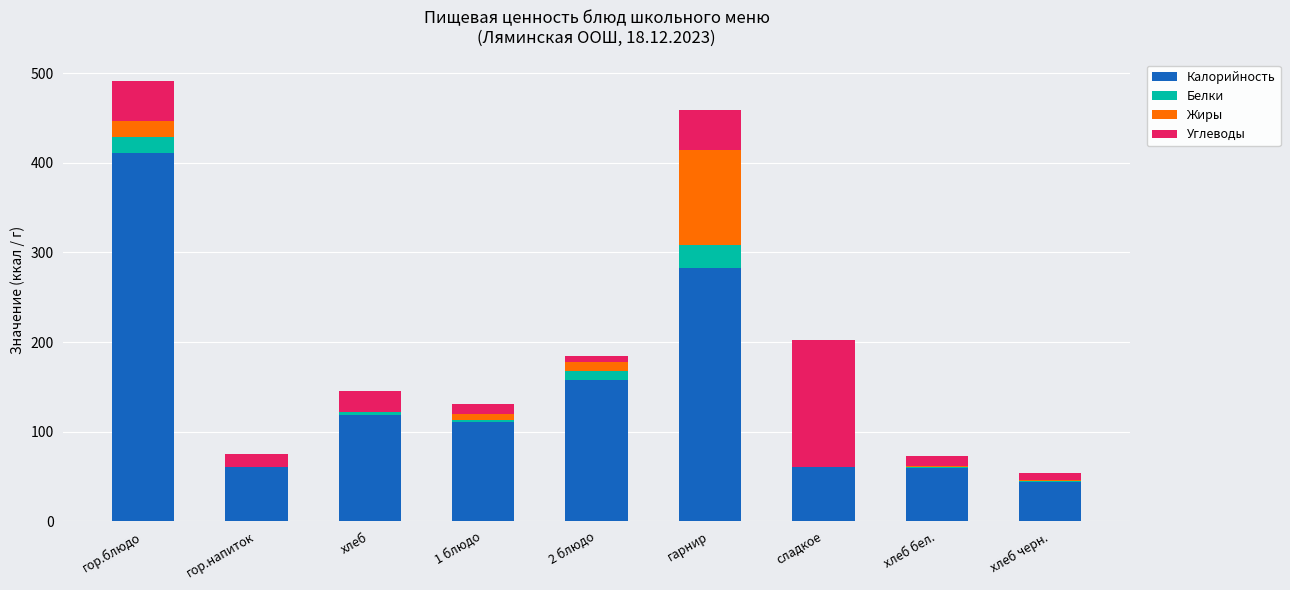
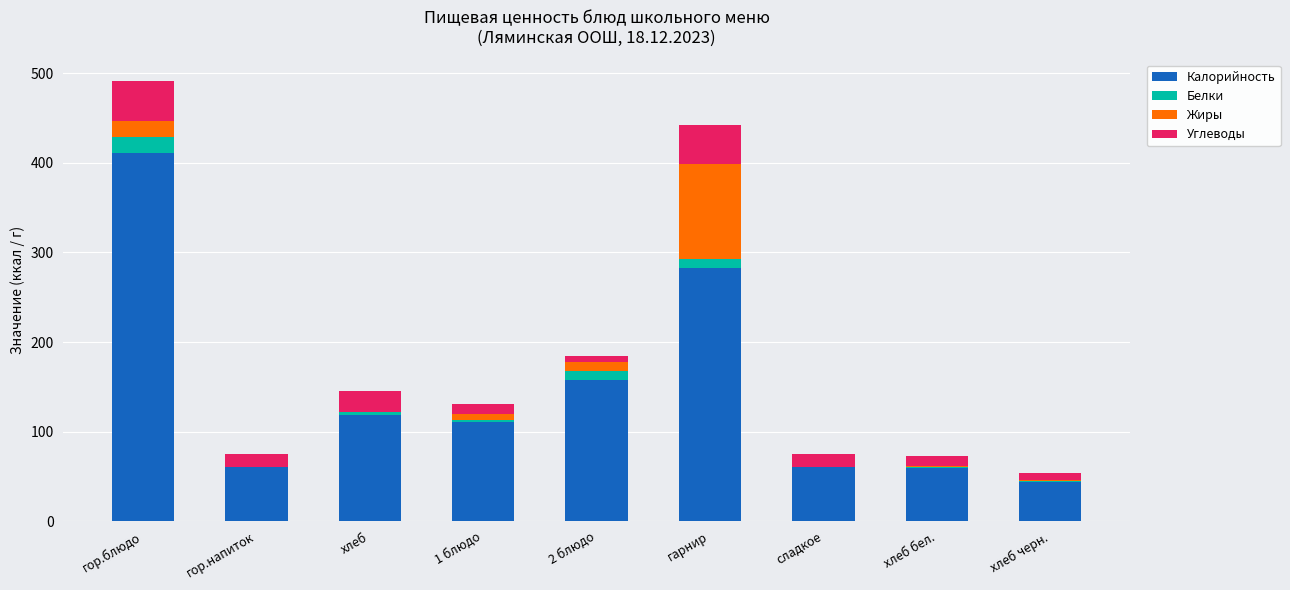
  {
    "Калорийность": {
      "гор.блюдо": 410,
      "гор.напиток": 60,
      "хлеб": 120,
      "1 блюдо": 110,
      "2 блюдо": 160,
      "гарнир": 280,
      "сладкое": 60,
      "хлеб бел.": 60,
      "хлеб черн.": 40
    },
    "Белки": {
      "гор.блюдо": 20,
      "хлеб": 0,
      "2 блюдо": 10,
-     "гарнир": 30
+     "гарнир": 10
    },
    "Жиры": {
      "гор.блюдо": 20,
      "гор.напиток": 0,
      "1 блюдо": 10,
      "2 блюдо": 10,
      "гарнир": 110,
      "сладкое": 0
    },
    "Углеводы": {
      "гор.блюдо": 40,
      "гор.напиток": 20,
      "хлеб": 20,
      "1 блюдо": 10,
      "2 блюдо": 10,
      "гарнир": 40,
-     "сладкое": 140,
+     "сладкое": 20,
      "хлеб бел.": 10,
      "хлеб черн.": 10
    }
  }
